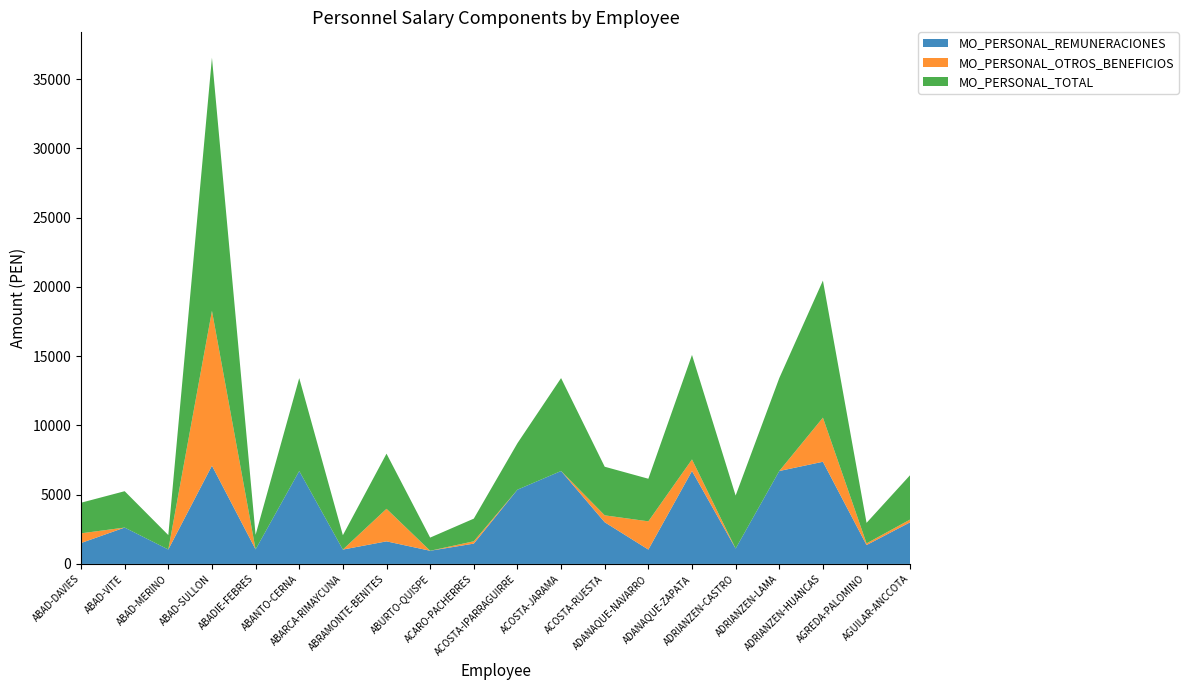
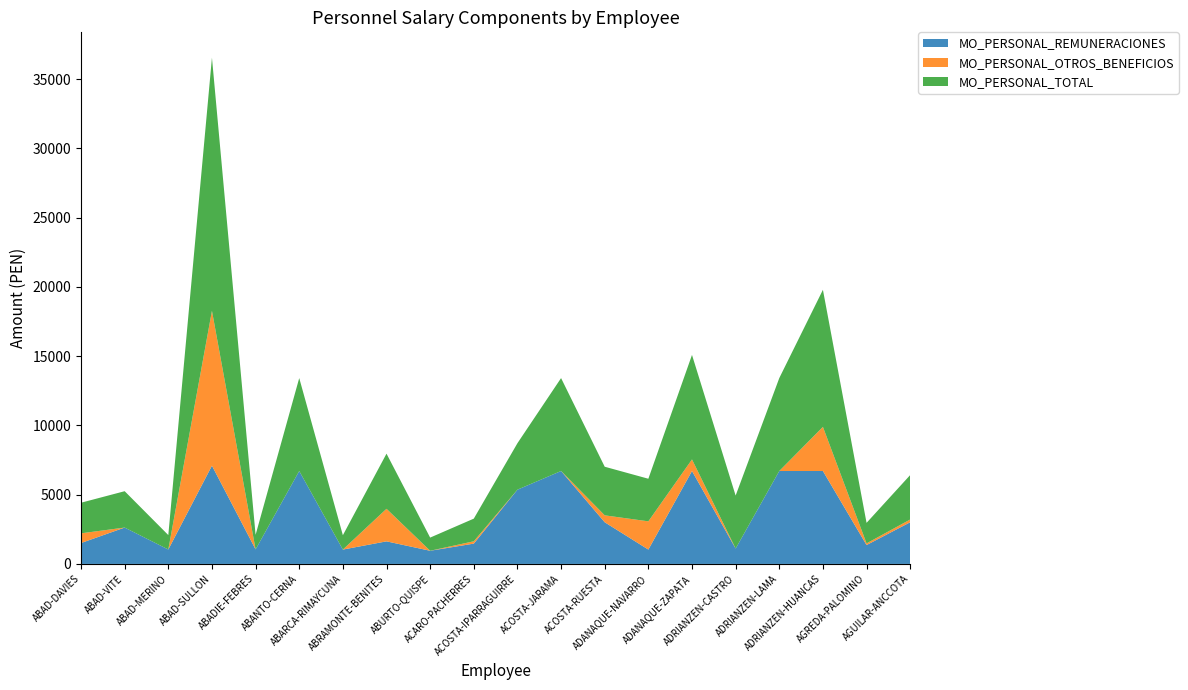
  {
    "MO_PERSONAL_REMUNERACIONES": {
      "ABAD-DAVIES": 1500,
      "ABAD-SULLON": 7100,
      "ABRAMONTE-BENITES": 1600,
      "ACOSTA-RUESTA": 3000,
      "ADANAQUE-NAVARRO": 1000,
      "ADANAQUE-ZAPATA": 6700,
-     "ADRIANZEN-HUANCAS": 7400,
+     "ADRIANZEN-HUANCAS": 6700,
      "AGUILAR-ANCCOTA": 3000
    },
    "MO_PERSONAL_OTROS_BENEFICIOS": {
      "ABAD-DAVIES": 700,
      "ABAD-SULLON": 11200,
      "ABRAMONTE-BENITES": 2400,
      "ACOSTA-RUESTA": 500,
      "ADANAQUE-NAVARRO": 2000,
      "ADANAQUE-ZAPATA": 800,
      "ADRIANZEN-HUANCAS": 3200,
      "AGUILAR-ANCCOTA": 200
    },
    "MO_PERSONAL_TOTAL": {
      "ABAD-DAVIES": 2200,
      "ABAD-VITE": 2600,
      "ABAD-MERINO": 1000,
      "ABAD-SULLON": 18300,
      "ABADIE-FEBRES": 1100,
      "ABANTO-CERNA": 6700,
      "ABARCA-RIMAYCUNA": 1000,
      "ABRAMONTE-BENITES": 4000,
      "ABURTO-QUISPE": 1000,
      "ACARO-PACHERRES": 1600,
      "ACOSTA-IPARRAGUIRRE": 3400,
      "ACOSTA-JARAMA": 6700,
      "ACOSTA-RUESTA": 3500,
      "ADANAQUE-NAVARRO": 3100,
      "ADANAQUE-ZAPATA": 7500,
      "ADRIANZEN-CASTRO": 3800,
      "ADRIANZEN-LAMA": 6700,
      "ADRIANZEN-HUANCAS": 9900,
      "AGREDA-PALOMINO": 1500,
      "AGUILAR-ANCCOTA": 3200
    }
  }
